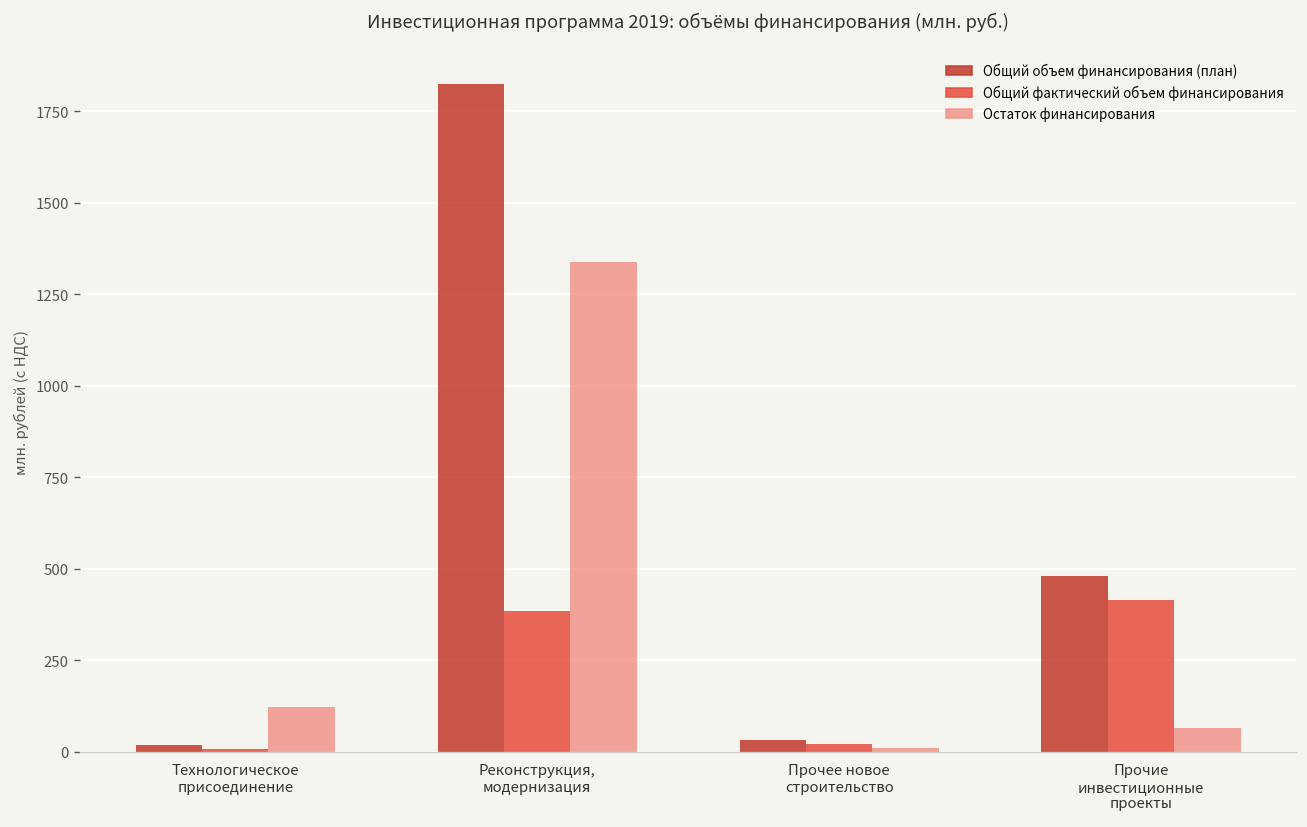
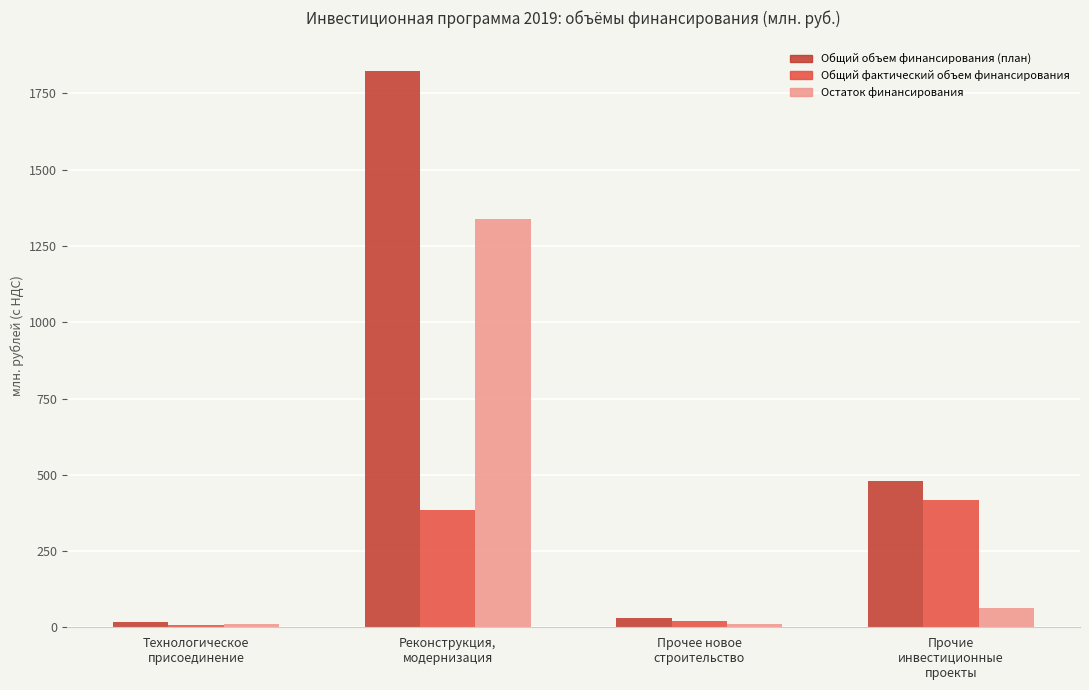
  {
    "Остаток финансирования": {
-     "Технологическое присоединение": 120,
+     "Технологическое присоединение": 10,
      "Реконструкция, модернизация": 1340,
      "Прочее новое строительство": 10,
      "Прочие инвестиционные проекты": 60
    }
  }
